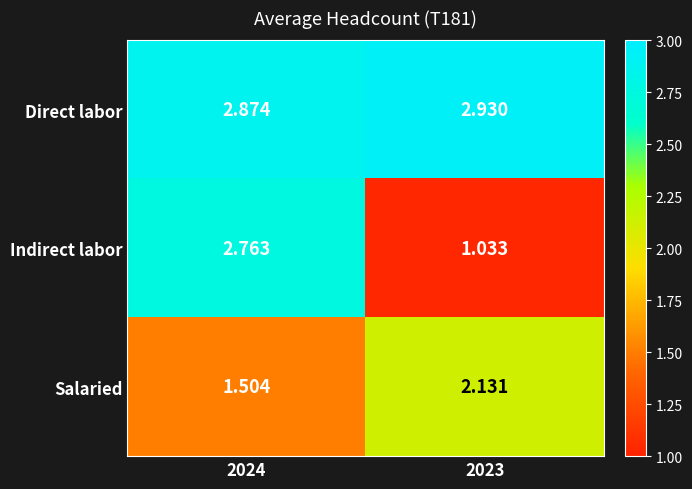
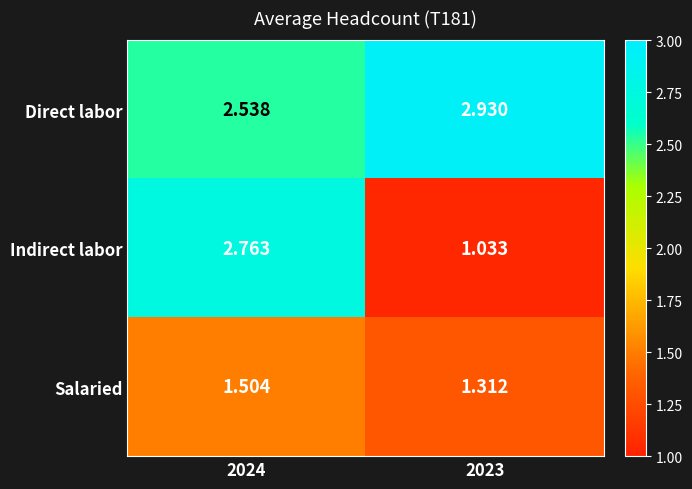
  {
    "Direct labor": {
-     "2024": 2.874,
+     "2024": 2.538,
      "2023": 2.930
    },
    "Indirect labor": {
      "2024": 2.763,
      "2023": 1.033
    },
    "Salaried": {
      "2024": 1.504,
-     "2023": 2.131
+     "2023": 1.312
    }
  }
